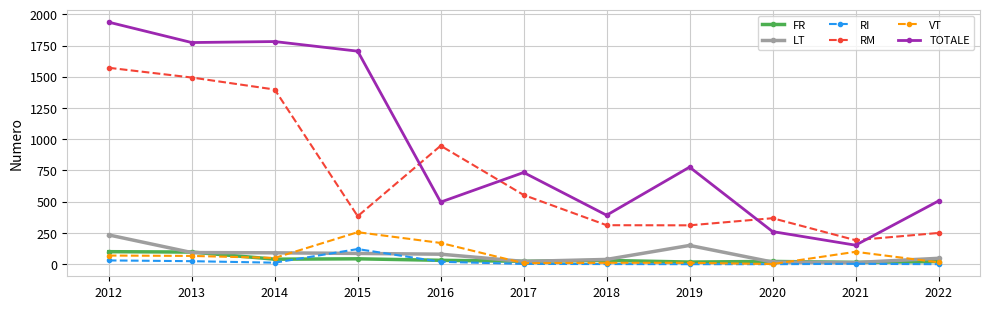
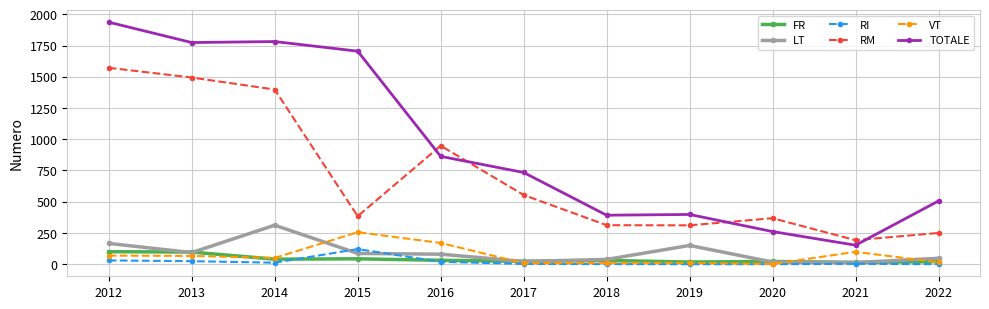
  {
    "FR": {
      "2012": 100,
      "2015": 40
    },
    "LT": {
-     "2012": 230,
-     "2014": 90,
+     "2012": 170,
+     "2014": 310,
      "2015": 90,
      "2016": 80,
      "2019": 150,
      "2022": 50
    },
    "RI": {
      "2012": 30,
      "2013": 20,
      "2014": 10,
      "2015": 120
    },
    "RM": {
      "2012": 1570,
      "2013": 1490,
      "2014": 1400,
      "2015": 380,
      "2016": 950,
      "2017": 550,
      "2018": 310,
      "2019": 310,
      "2020": 370,
      "2021": 190,
      "2022": 250
    },
    "VT": {
      "2012": 70,
      "2013": 70,
      "2015": 260,
      "2016": 170,
      "2021": 100
    },
    "TOTALE": {
      "2012": 1940,
      "2013": 1770,
      "2014": 1780,
      "2015": 1710,
-     "2016": 500,
+     "2016": 860,
      "2017": 730,
      "2018": 390,
-     "2019": 780,
+     "2019": 400,
      "2020": 260,
      "2021": 150,
      "2022": 510
    }
  }
